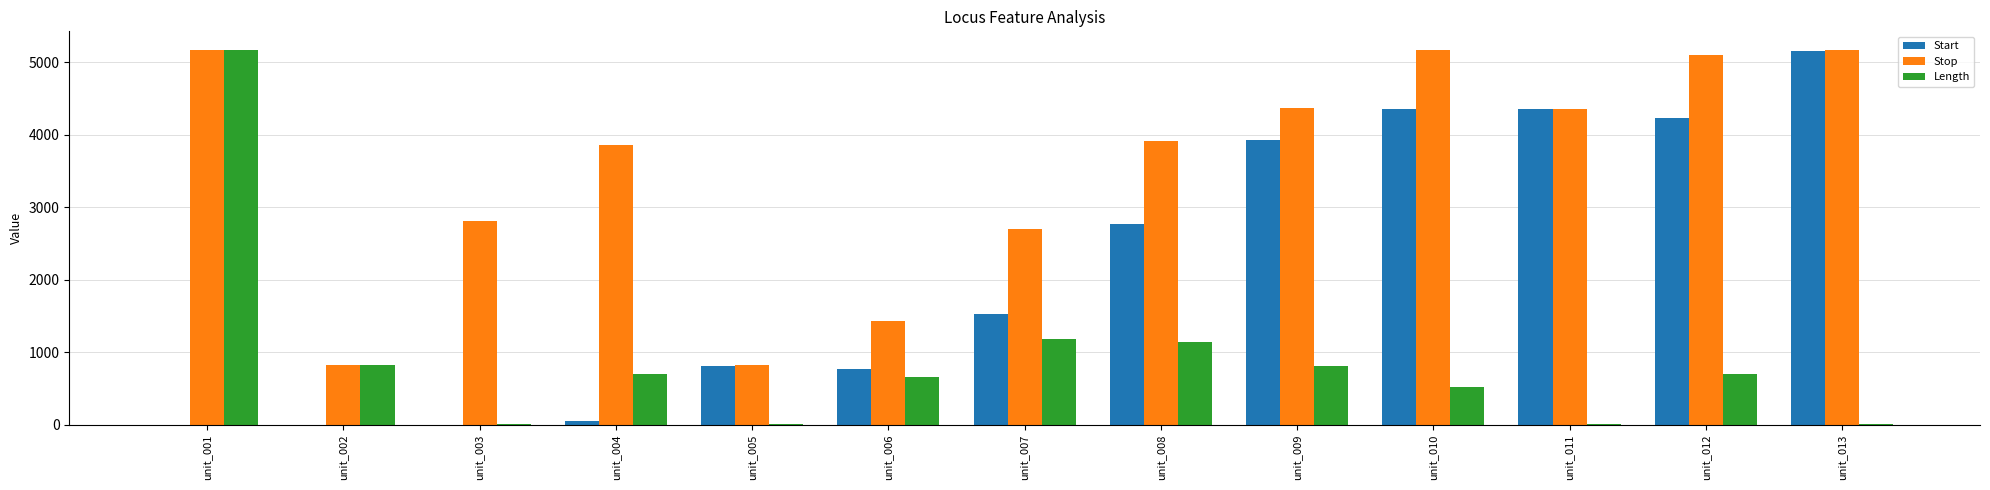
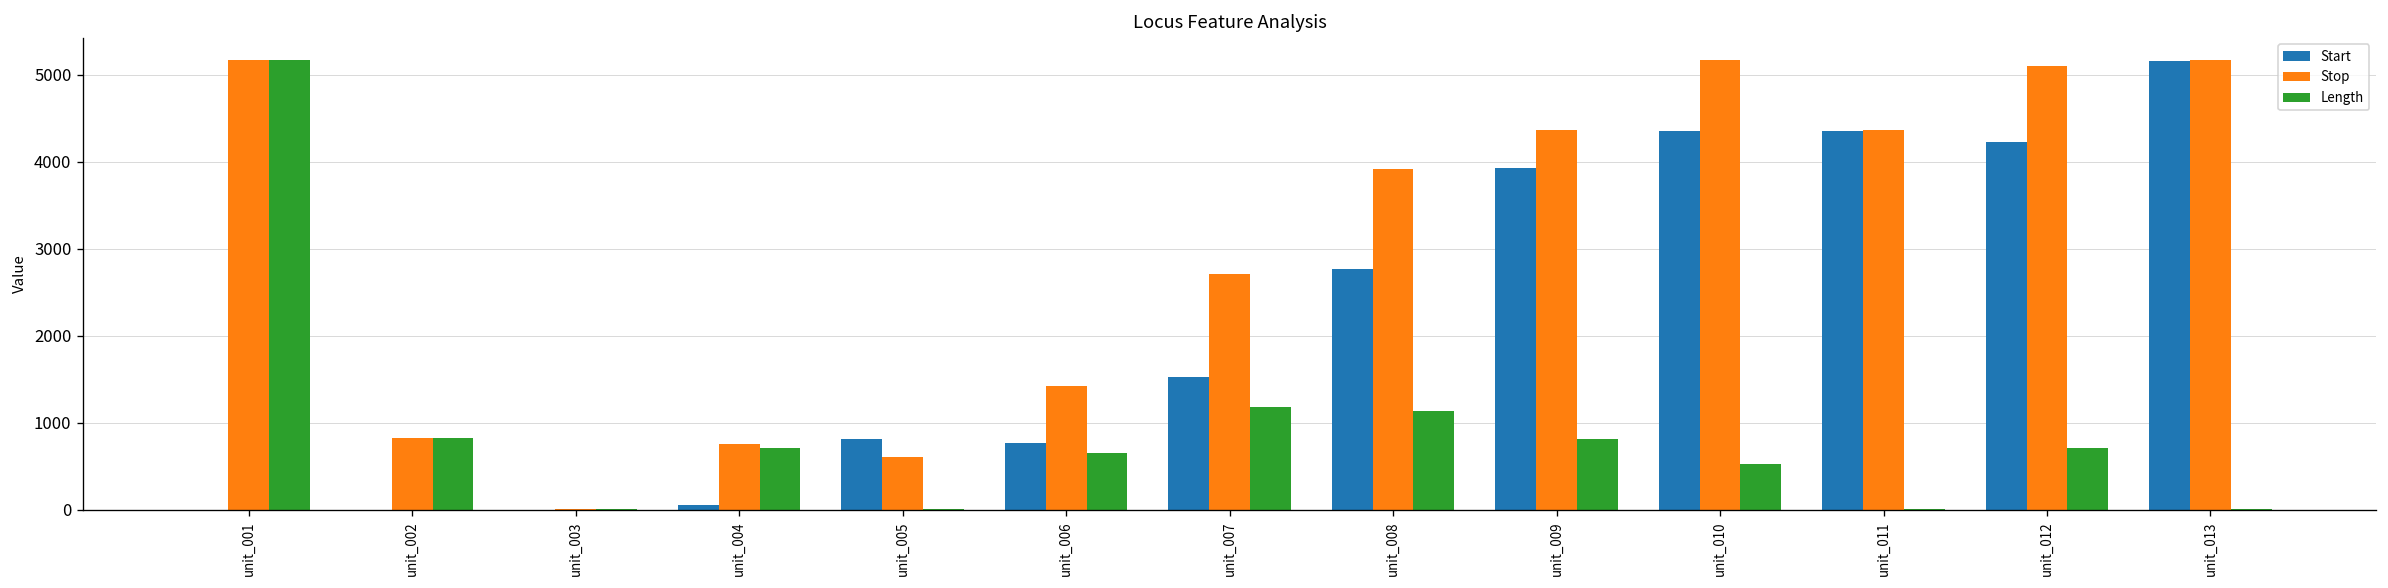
  {
    "Start": {
      "unit_004": 100,
      "unit_005": 800,
      "unit_006": 800,
      "unit_007": 1500,
      "unit_008": 2800,
      "unit_009": 3900,
      "unit_010": 4300,
      "unit_011": 4300,
      "unit_012": 4200,
      "unit_013": 5200
    },
    "Stop": {
      "unit_001": 5200,
      "unit_002": 800,
-     "unit_003": 2800,
-     "unit_004": 3900,
-     "unit_005": 800,
+     "unit_003": 0,
+     "unit_004": 800,
+     "unit_005": 600,
      "unit_006": 1400,
      "unit_007": 2700,
      "unit_008": 3900,
      "unit_009": 4400,
      "unit_010": 5200,
      "unit_011": 4400,
      "unit_012": 5100,
      "unit_013": 5200
    },
    "Length": {
      "unit_001": 5200,
      "unit_002": 800,
      "unit_004": 700,
      "unit_006": 700,
      "unit_007": 1200,
      "unit_008": 1100,
      "unit_009": 800,
      "unit_010": 500,
      "unit_012": 700
    }
  }
